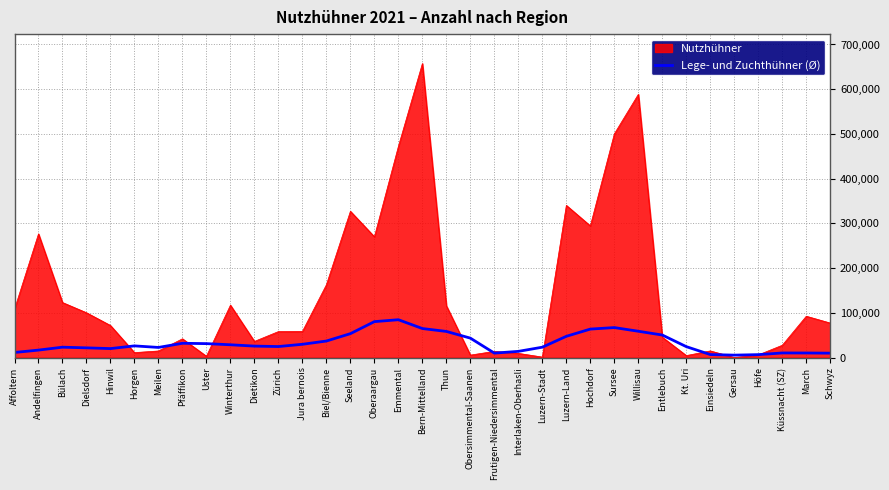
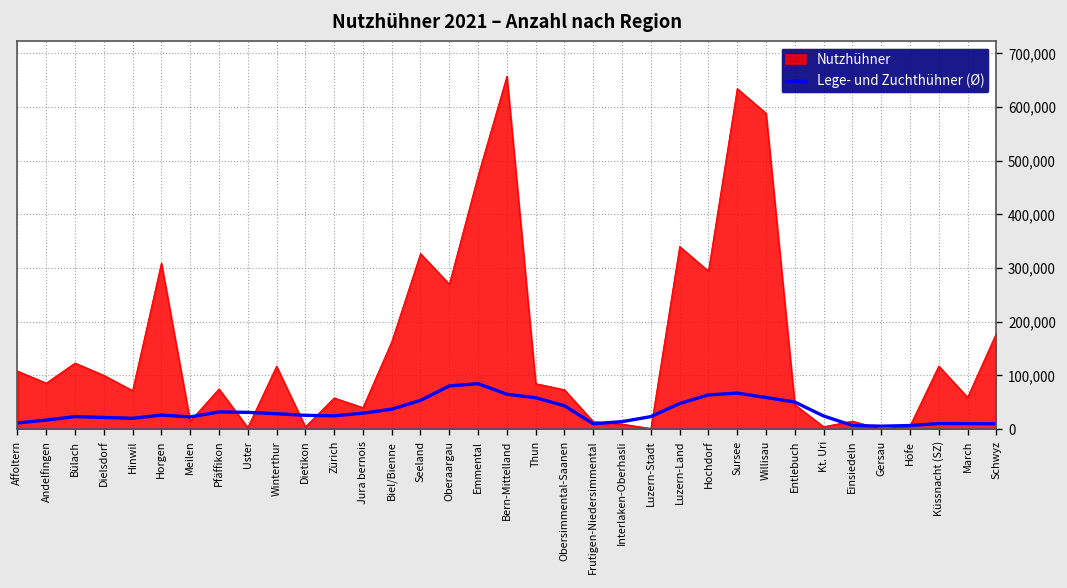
  {
    "Nutzhühner": {
      "Affoltern": "110,000",
-     "Andelfingen": "280,000",
+     "Andelfingen": "90,000",
      "Bülach": "120,000",
      "Dielsdorf": "100,000",
      "Hinwil": "70,000",
-     "Horgen": "10,000",
+     "Horgen": "310,000",
      "Meilen": "10,000",
-     "Pfäffikon": "40,000",
+     "Pfäffikon": "70,000",
      "Uster": "0",
      "Winterthur": "120,000",
-     "Dietikon": "40,000",
+     "Dietikon": "0",
      "Zürich": "60,000",
-     "Jura bernois": "60,000",
+     "Jura bernois": "40,000",
      "Biel/Bienne": "160,000",
      "Seeland": "330,000",
      "Oberaargau": "270,000",
      "Emmental": "470,000",
      "Bern-Mittelland": "660,000",
-     "Thun": "120,000",
-     "Obersimmental-Saanen": "10,000",
+     "Thun": "80,000",
+     "Obersimmental-Saanen": "70,000",
      "Luzern-Stadt": "0",
      "Luzern-Land": "340,000",
      "Hochdorf": "290,000",
-     "Sursee": "500,000",
+     "Sursee": "630,000",
      "Willisau": "590,000",
      "Kt. Uri": "0",
      "Einsiedeln": "20,000",
-     "Küssnacht (SZ)": "30,000",
-     "March": "90,000",
-     "Schwyz": "80,000"
+     "Küssnacht (SZ)": "120,000",
+     "March": "60,000",
+     "Schwyz": "180,000"
    },
    "Lege- und Zuchthühner (Ø)": {
      "Affoltern": "10,000",
      "Andelfingen": "20,000",
      "Bülach": "20,000",
      "Dielsdorf": "20,000",
      "Hinwil": "20,000",
      "Horgen": "30,000",
      "Meilen": "20,000",
      "Pfäffikon": "30,000",
      "Uster": "30,000",
      "Winterthur": "30,000",
      "Dietikon": "30,000",
      "Zürich": "20,000",
      "Jura bernois": "30,000",
      "Biel/Bienne": "40,000",
      "Seeland": "50,000",
      "Oberaargau": "80,000",
      "Emmental": "80,000",
      "Bern-Mittelland": "70,000",
      "Thun": "60,000",
      "Obersimmental-Saanen": "40,000",
      "Luzern-Stadt": "20,000",
      "Luzern-Land": "50,000",
      "Hochdorf": "60,000",
      "Sursee": "70,000",
      "Willisau": "60,000",
      "Kt. Uri": "20,000",
      "Einsiedeln": "10,000",
      "Küssnacht (SZ)": "10,000",
      "March": "10,000",
      "Schwyz": "10,000"
    }
  }
